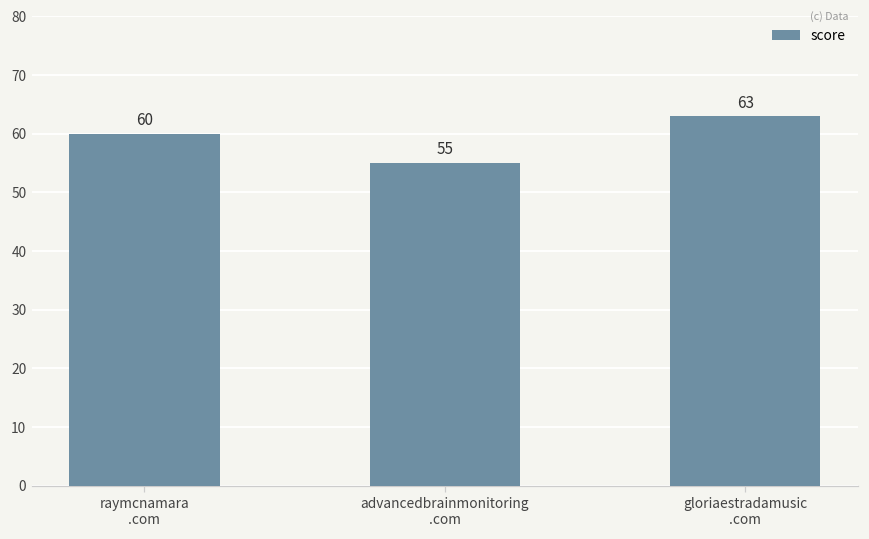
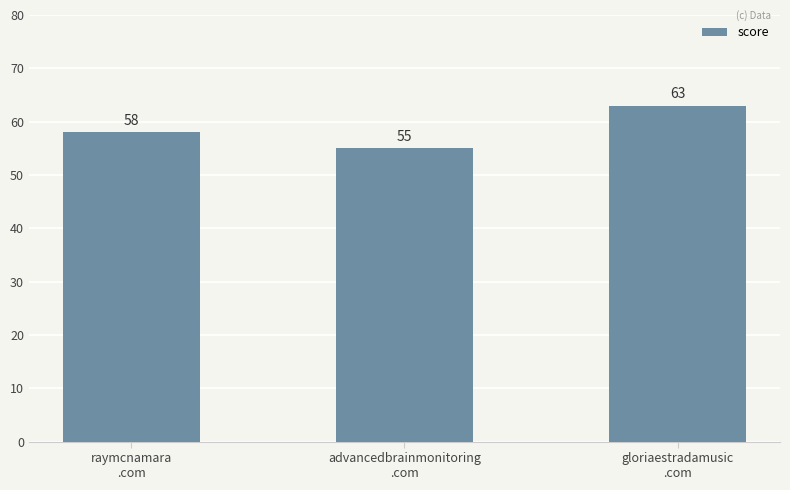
  {
-   "raymcnamara .com": 60,
+   "raymcnamara .com": 58,
    "advancedbrainmonitoring .com": 55,
    "gloriaestradamusic .com": 63
  }
